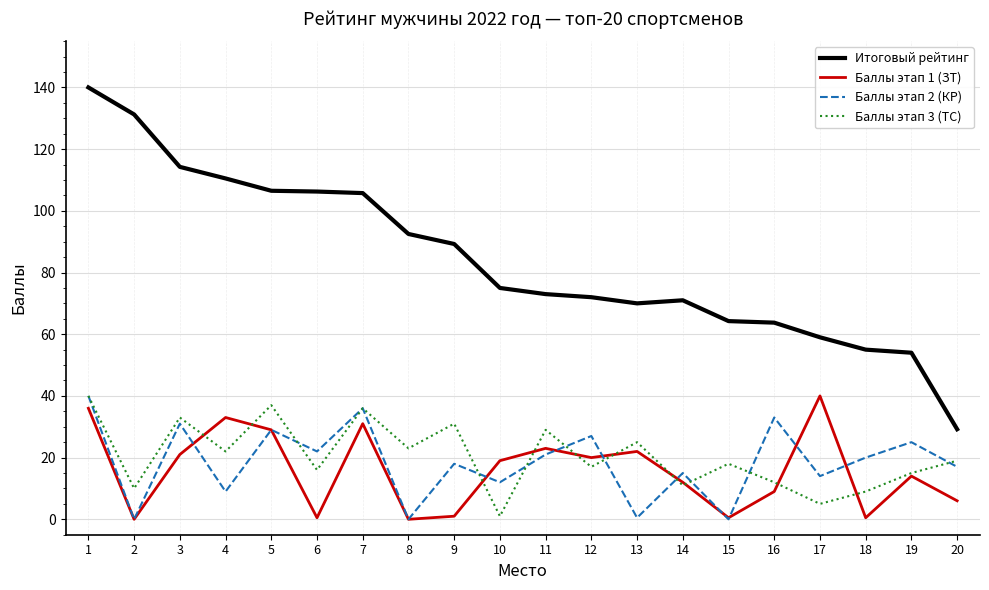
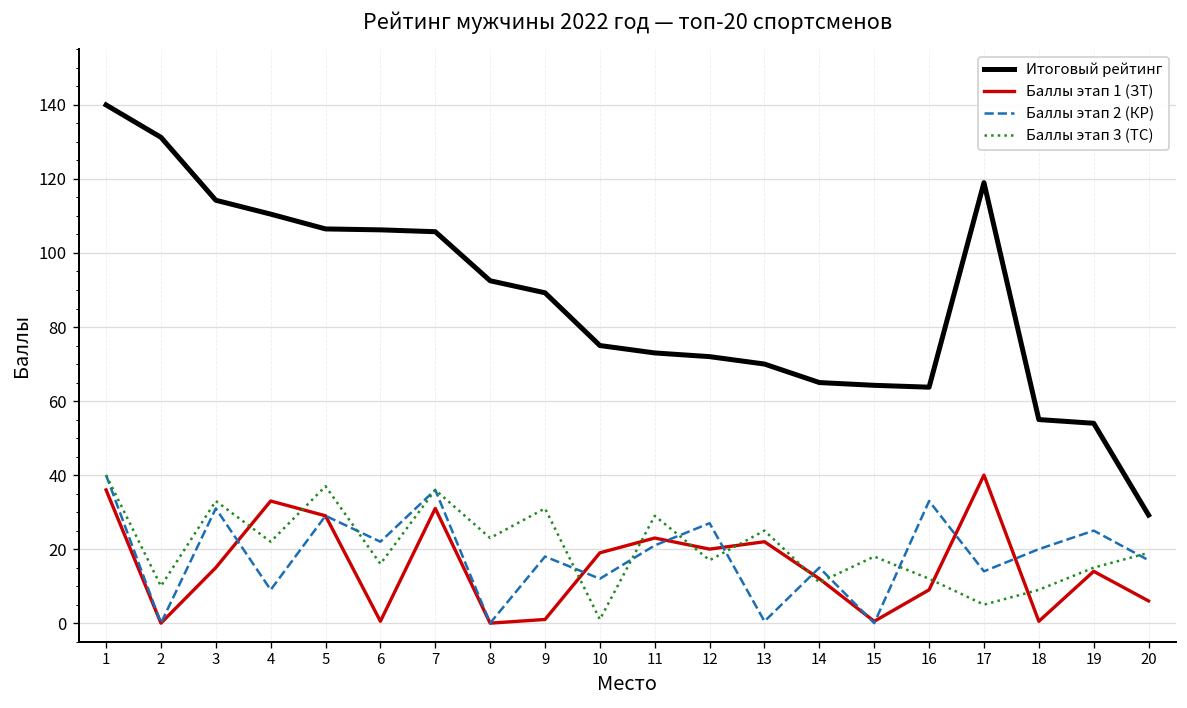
  {
    "Итоговый рейтинг": {
      "1": 140,
      "2": 131,
      "3": 114,
      "4": 111,
      "5": 107,
      "6": 106,
      "7": 106,
      "8": 93,
      "9": 89,
      "10": 75,
      "11": 73,
      "12": 72,
      "13": 70,
-     "14": 71,
+     "14": 65,
      "15": 64,
      "16": 64,
-     "17": 59,
+     "17": 119,
      "18": 55,
      "19": 54,
      "20": 29
    },
    "Баллы этап 1 (ЗТ)": {
      "1": 36,
-     "3": 21,
+     "3": 15,
      "4": 33,
      "6": 1,
      "7": 31,
      "9": 1,
      "10": 19,
      "11": 23,
      "12": 20,
      "13": 22,
      "14": 12,
      "16": 9,
      "17": 40,
      "18": 1,
      "19": 14,
      "20": 6
    },
    "Баллы этап 2 (КР)": {
      "3": 31,
      "4": 9,
      "6": 22,
      "9": 18,
      "10": 12,
      "11": 21,
      "12": 27,
      "13": 1,
      "14": 15,
      "16": 33,
      "17": 14,
      "18": 20,
      "19": 25,
      "20": 17
    },
    "Баллы этап 3 (ТС)": {
      "2": 10,
      "3": 33,
      "4": 22,
      "5": 37,
      "6": 16,
      "8": 23,
      "9": 31,
      "10": 1,
      "11": 29,
      "12": 17,
      "13": 25,
      "14": 11,
      "15": 18,
      "16": 12,
      "17": 5,
      "18": 9,
      "19": 15,
      "20": 19
    }
  }
